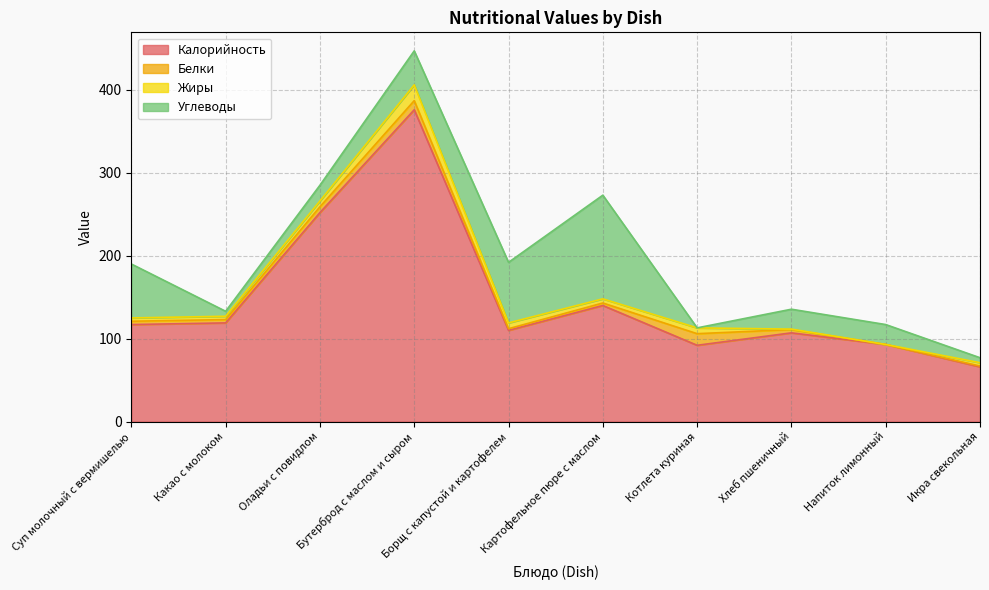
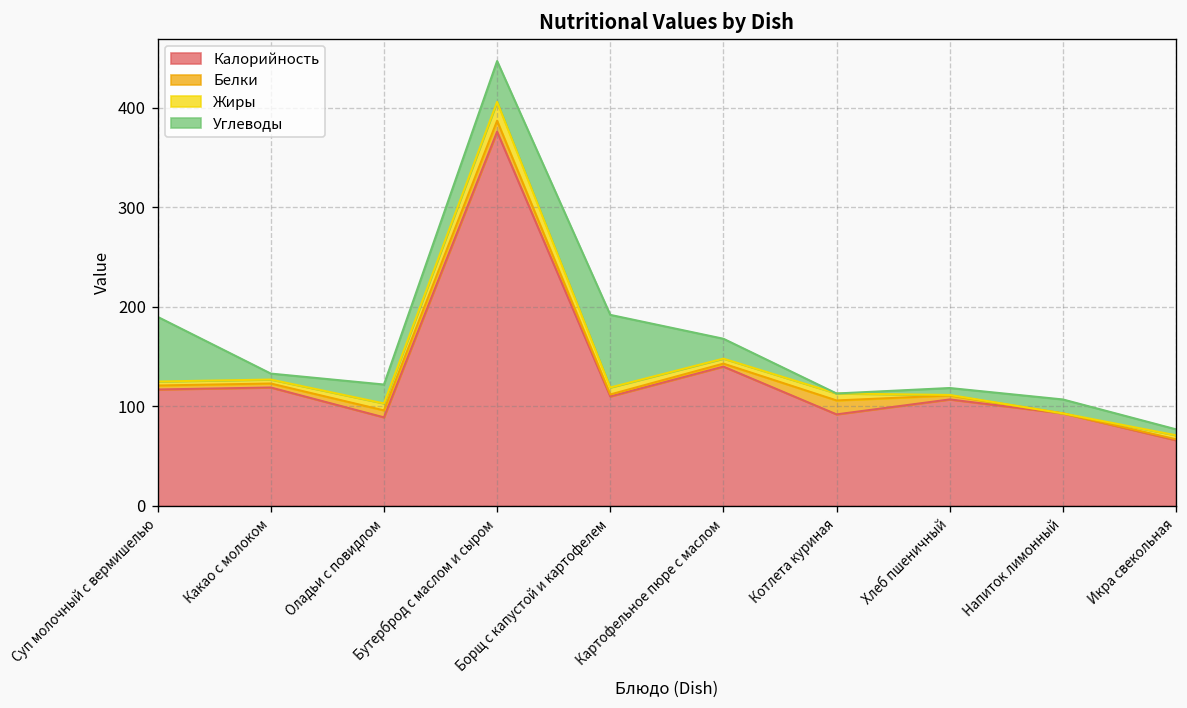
  {
    "Калорийность": {
      "Суп молочный с вермишелью": 120,
      "Какао с молоком": 120,
-     "Оладьи с повидлом": 250,
+     "Оладьи с повидлом": 90,
      "Бутерброд с маслом и сыром": 380,
      "Котлета куриная": 90,
      "Хлеб пшеничный": 110
    },
    "Углеводы": {
      "Суп молочный с вермишелью": 70,
      "Какао с молоком": 10,
      "Оладьи с повидлом": 20,
      "Бутерброд с маслом и сыром": 40,
      "Борщ с капустой и картофелем": 70,
-     "Картофельное пюре с маслом": 130,
-     "Хлеб пшеничный": 20,
-     "Напиток лимонный": 20,
+     "Картофельное пюре с маслом": 20,
+     "Хлеб пшеничный": 10,
+     "Напиток лимонный": 10,
      "Икра свекольная": 10
    }
  }
